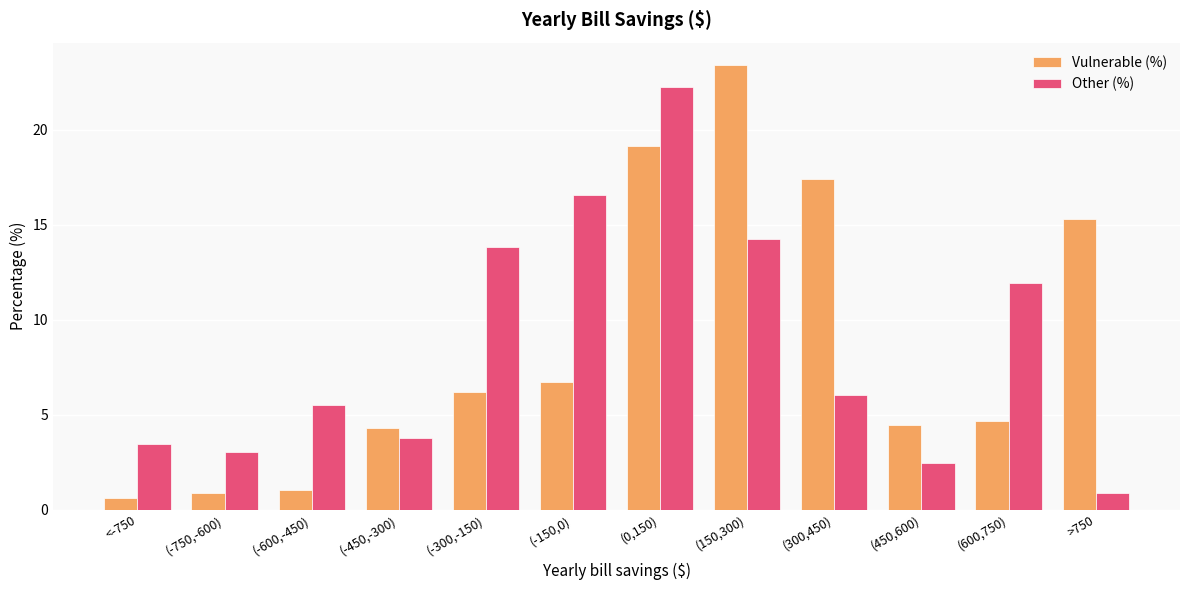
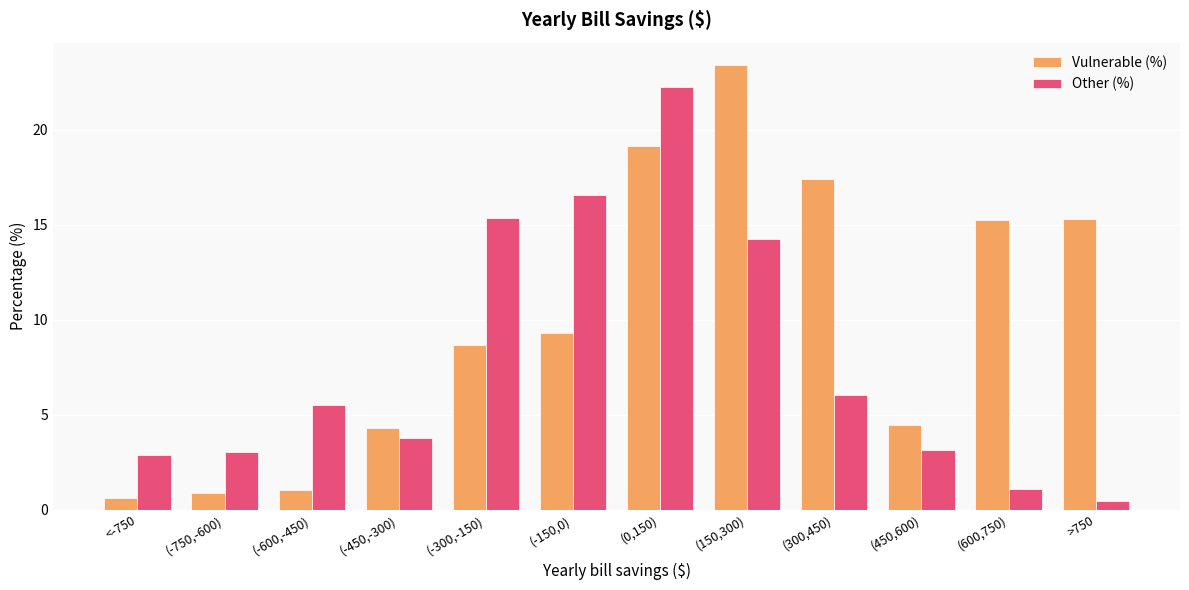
  {
    "Vulnerable (%)": {
      "<-750": 0.6,
      "(-750,-600)": 0.9,
      "(-600,-450)": 1.1,
      "(-450,-300)": 4.3,
-     "(-300,-150)": 6.2,
-     "(-150,0)": 6.7,
+     "(-300,-150)": 8.7,
+     "(-150,0)": 9.3,
      "(0,150)": 19.1,
      "(150,300)": 23.4,
      "(300,450)": 17.4,
      "(450,600)": 4.5,
-     "(600,750)": 4.6,
+     "(600,750)": 15.3,
      ">750": 15.3
    },
    "Other (%)": {
-     "<-750": 3.4,
+     "<-750": 2.9,
      "(-750,-600)": 3.0,
      "(-600,-450)": 5.5,
      "(-450,-300)": 3.8,
-     "(-300,-150)": 13.8,
+     "(-300,-150)": 15.3,
      "(-150,0)": 16.6,
      "(0,150)": 22.2,
      "(150,300)": 14.2,
      "(300,450)": 6.1,
-     "(450,600)": 2.4,
-     "(600,750)": 11.9,
-     ">750": 0.9
+     "(450,600)": 3.1,
+     "(600,750)": 1.1,
+     ">750": 0.4
    }
  }
